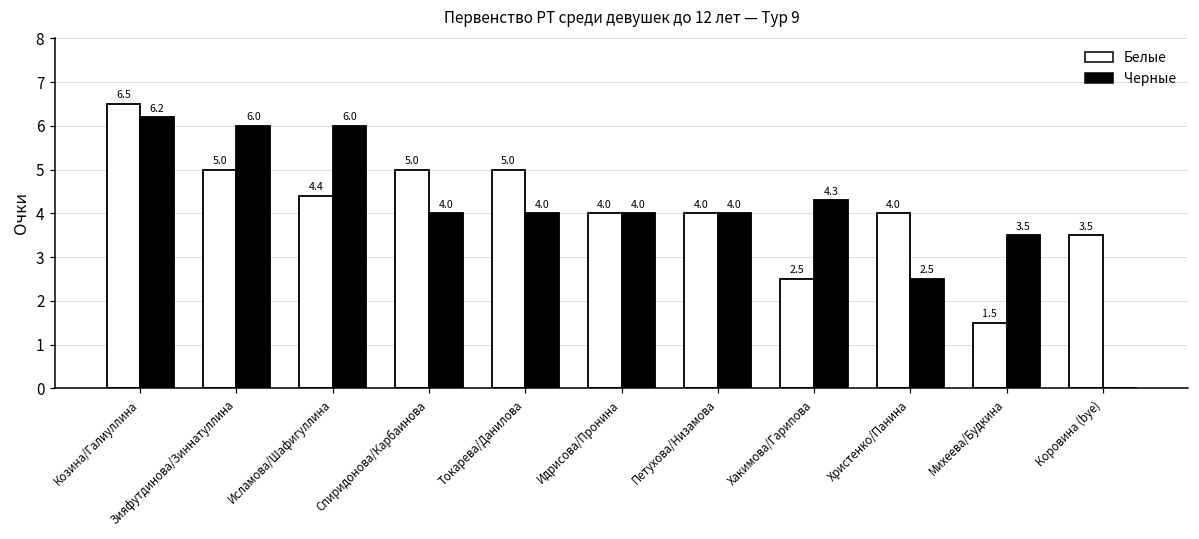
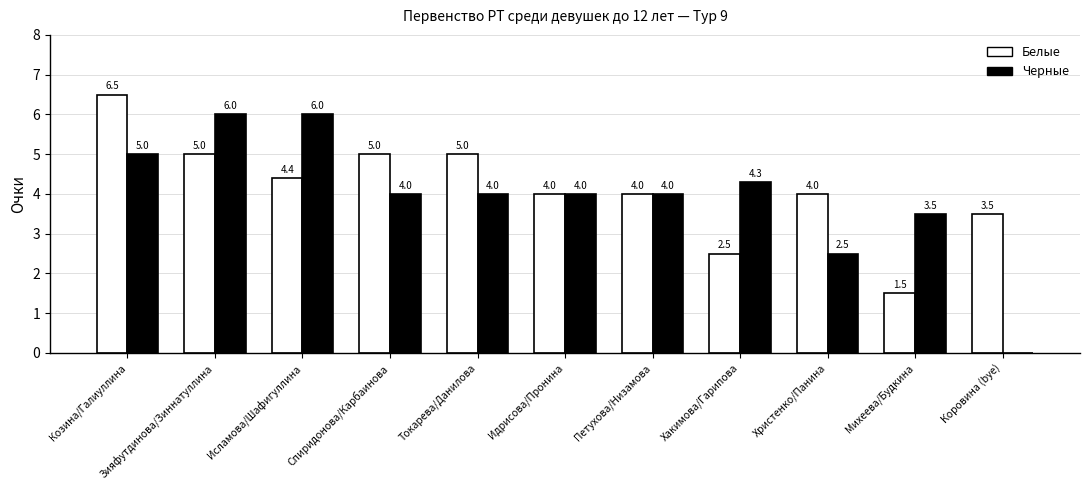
  {
    "Белые": {
      "Козина/Галиуллина": 6.5,
      "Зияфутдинова/Зиннатуллина": 5.0,
      "Исламова/Шафигуллина": 4.4,
      "Спиридонова/Карбаинова": 5.0,
      "Токарева/Данилова": 5.0,
      "Идрисова/Пронина": 4.0,
      "Петухова/Низамова": 4.0,
      "Хакимова/Гарипова": 2.5,
      "Христенко/Панина": 4.0,
      "Михеева/Будкина": 1.5,
      "Коровина (bye)": 3.5
    },
    "Черные": {
-     "Козина/Галиуллина": 6.2,
+     "Козина/Галиуллина": 5.0,
      "Зияфутдинова/Зиннатуллина": 6.0,
      "Исламова/Шафигуллина": 6.0,
      "Спиридонова/Карбаинова": 4.0,
      "Токарева/Данилова": 4.0,
      "Идрисова/Пронина": 4.0,
      "Петухова/Низамова": 4.0,
      "Хакимова/Гарипова": 4.3,
      "Христенко/Панина": 2.5,
      "Михеева/Будкина": 3.5
    }
  }
